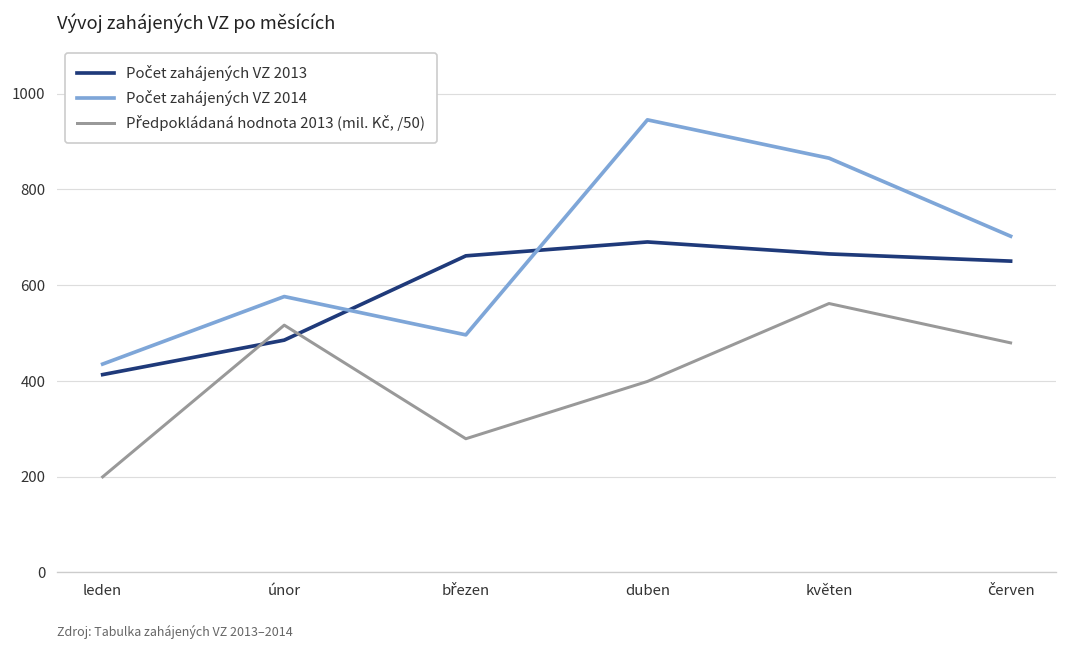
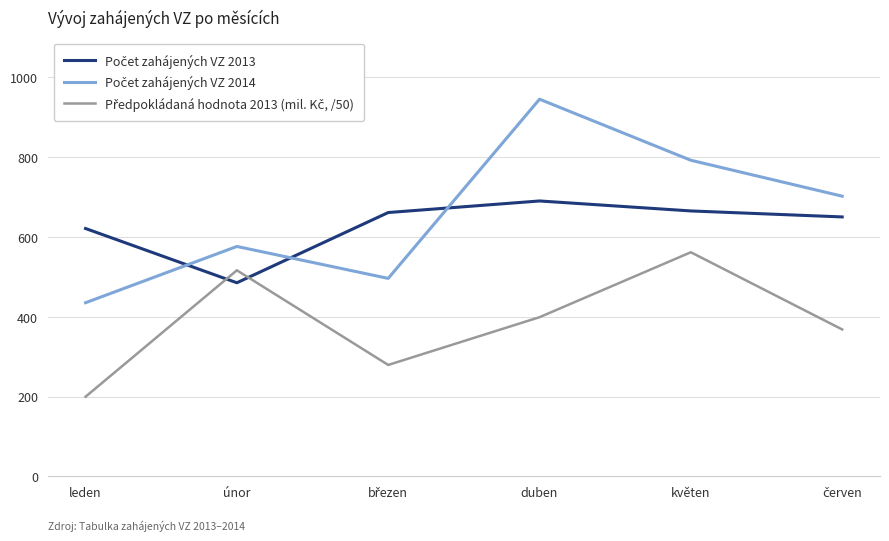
  {
    "Počet zahájených VZ 2013": {
-     "leden": 410,
+     "leden": 620,
      "únor": 490,
      "březen": 660,
      "duben": 690,
      "květen": 670,
      "červen": 650
    },
    "Počet zahájených VZ 2014": {
      "leden": 440,
      "únor": 580,
      "březen": 500,
      "duben": 950,
-     "květen": 870,
+     "květen": 790,
      "červen": 700
    },
    "Předpokládaná hodnota 2013 (mil. Kč, /50)": {
      "leden": 200,
      "únor": 520,
      "březen": 280,
      "duben": 400,
      "květen": 560,
-     "červen": 480
+     "červen": 370
    }
  }
